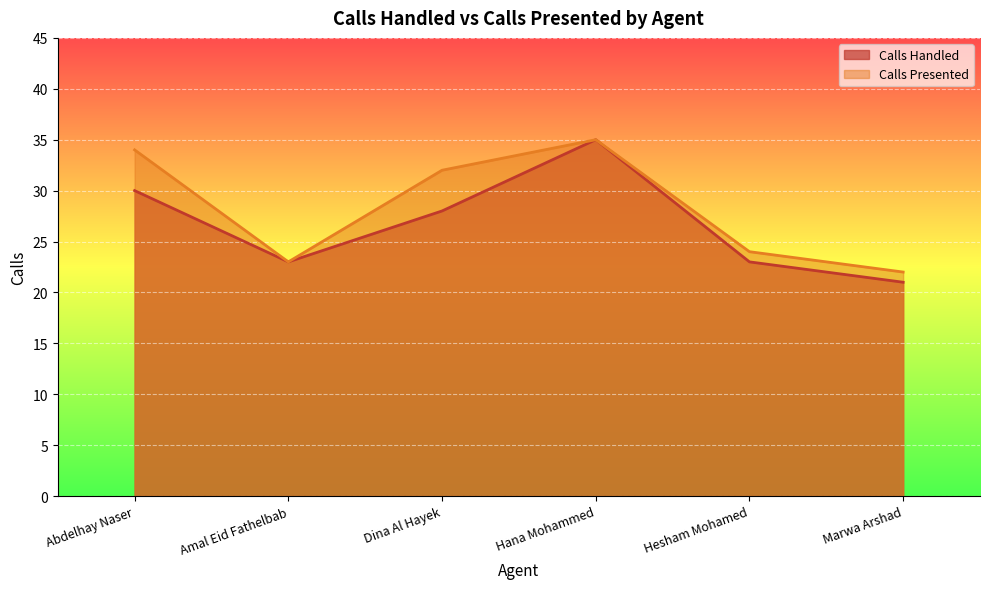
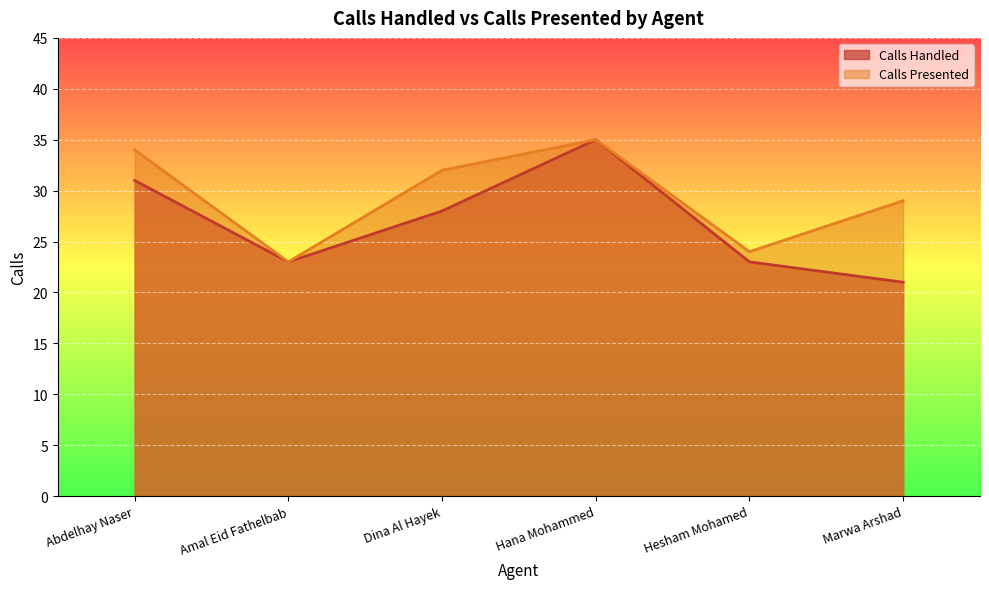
  {
    "Calls Handled": {
-     "Abdelhay Naser": 30,
+     "Abdelhay Naser": 31,
      "Dina Al Hayek": 28,
      "Hesham Mohamed": 23,
      "Marwa Arshad": 21
    },
    "Calls Presented": {
      "Abdelhay Naser": 34,
      "Dina Al Hayek": 32,
      "Hesham Mohamed": 24,
-     "Marwa Arshad": 22
+     "Marwa Arshad": 29
    }
  }
